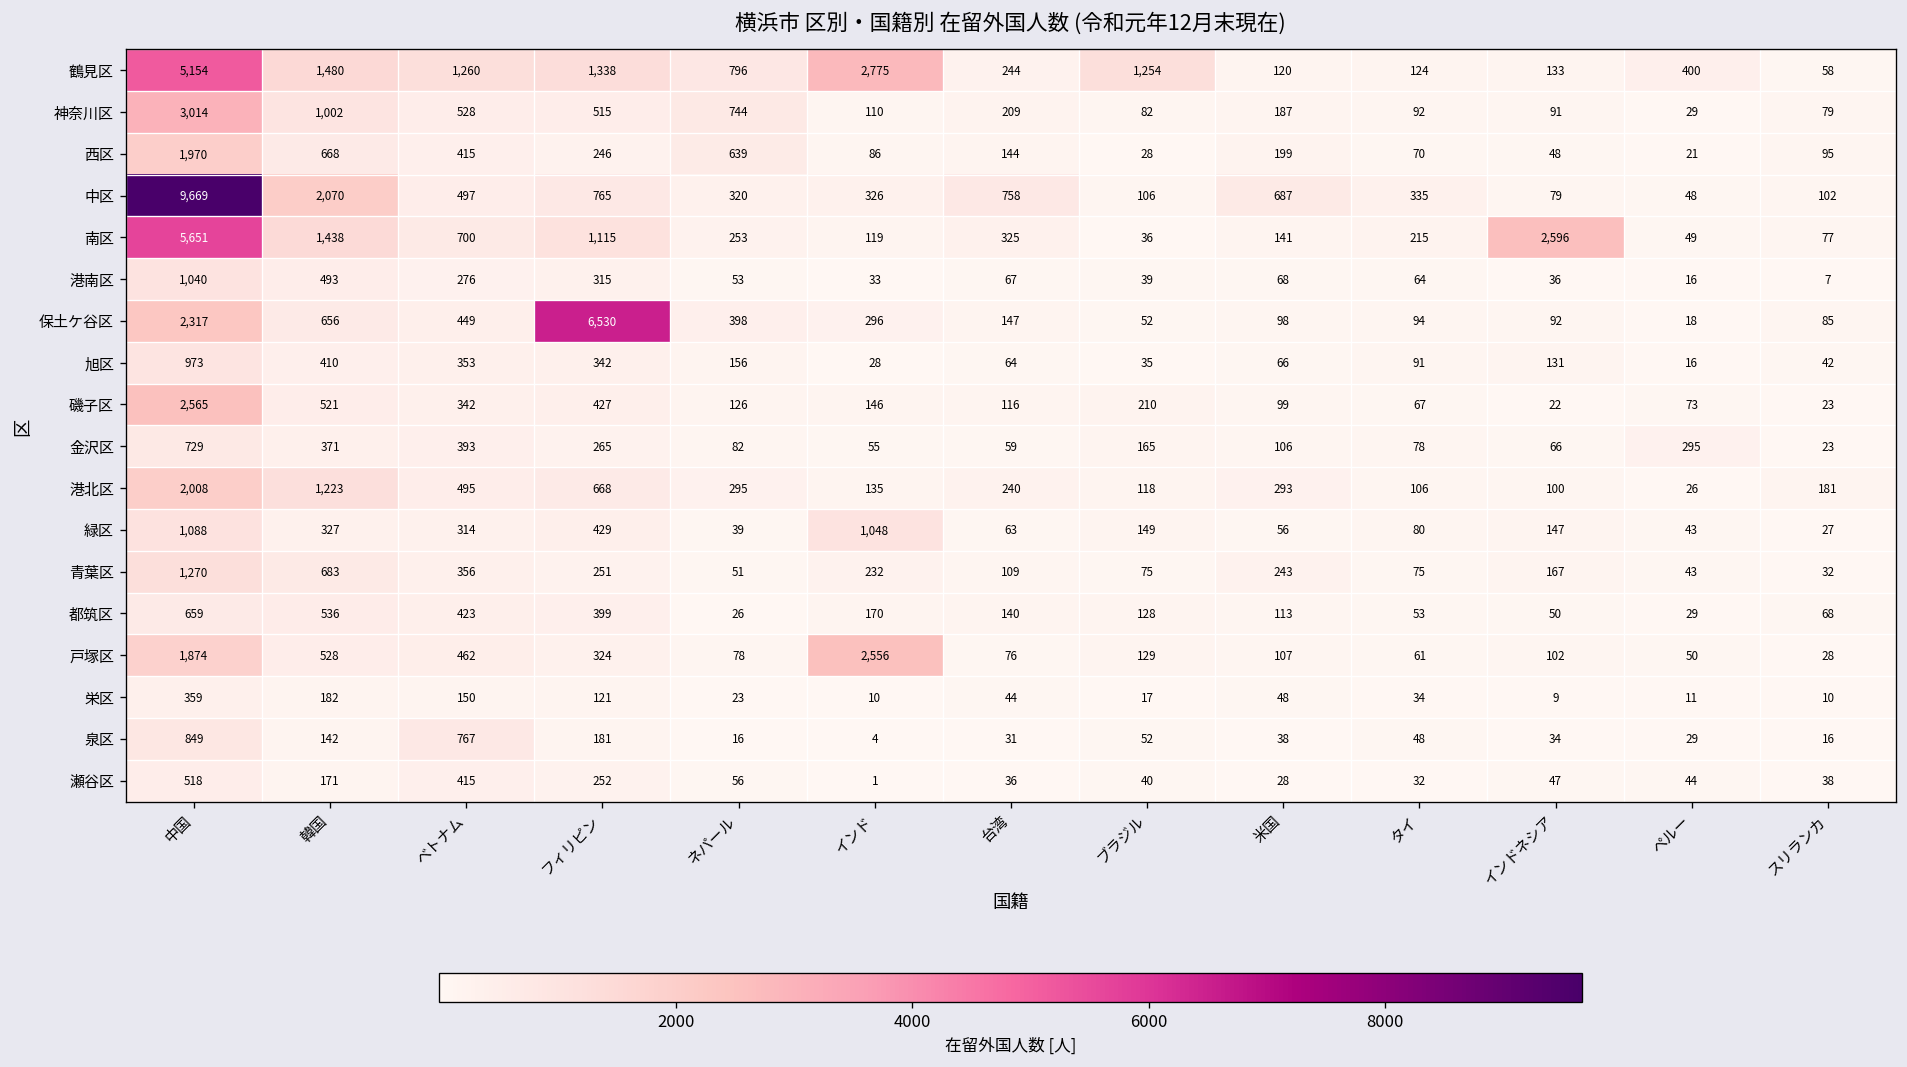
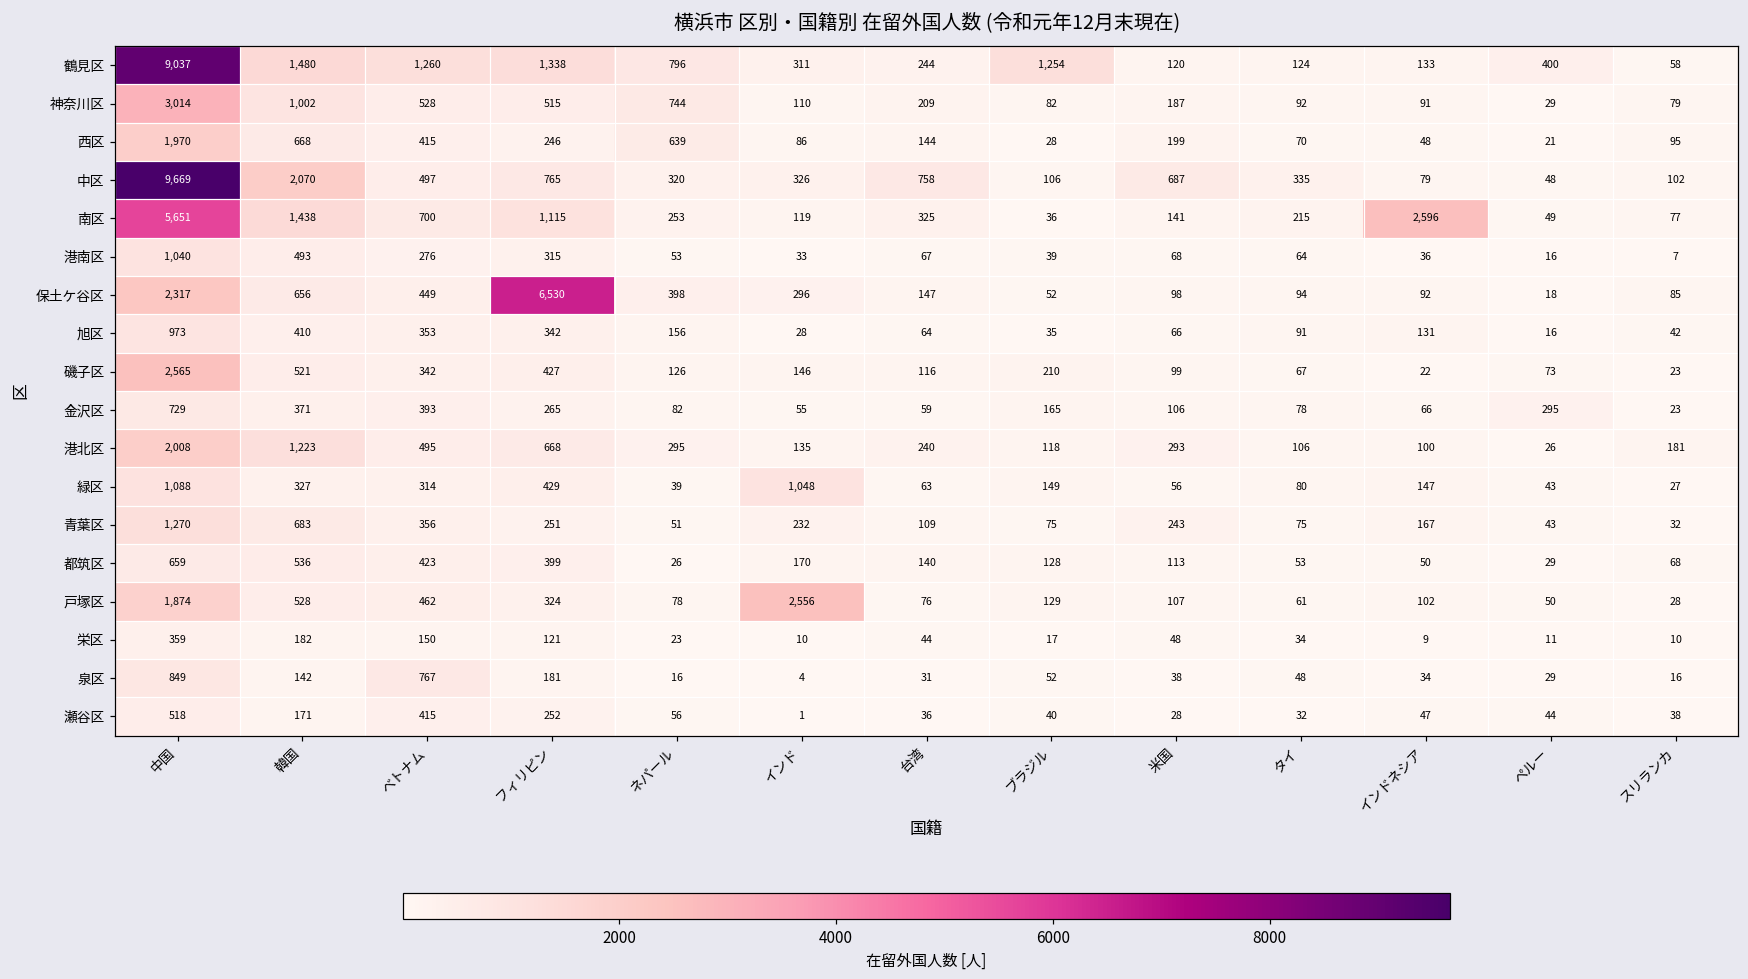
  {
    "鶴見区": {
-     "中国": "5,154",
+     "中国": "9,037",
      "韓国": "1,480",
      "ベトナム": "1,260",
      "フィリピン": "1,338",
      "ネパール": "796",
-     "インド": "2,775",
+     "インド": "311",
      "台湾": "244",
      "ブラジル": "1,254",
      "米国": "120",
      "タイ": "124",
      "インドネシア": "133",
      "ペルー": "400",
      "スリランカ": "58"
    }
  }
